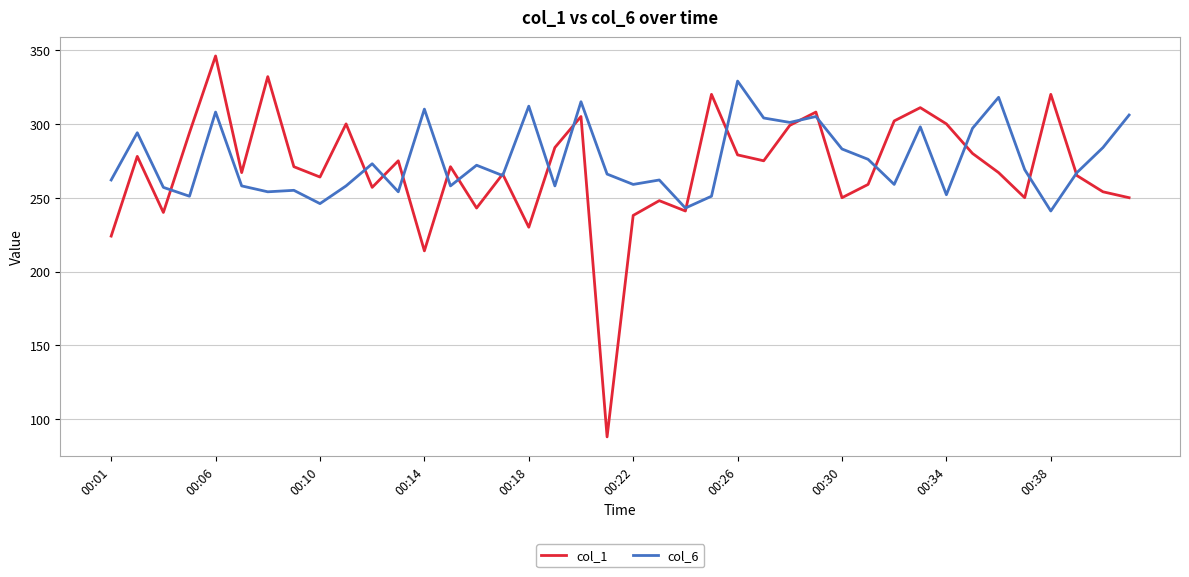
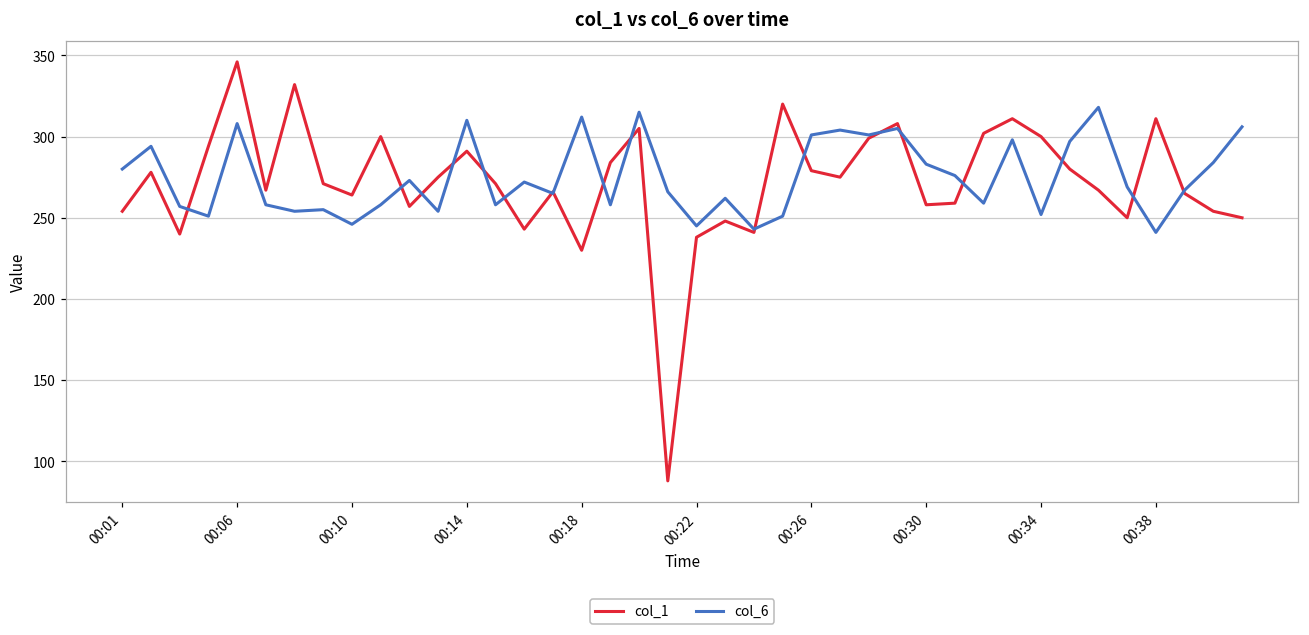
  {
    "col_1": {
-     "00:01": 224,
+     "00:01": 254,
      "00:06": 346,
      "00:10": 264,
-     "00:14": 214,
+     "00:14": 291,
      "00:18": 230,
      "00:22": 238,
      "00:26": 279,
-     "00:30": 250,
+     "00:30": 258,
      "00:34": 300,
-     "00:38": 320
+     "00:38": 311
    },
    "col_6": {
-     "00:01": 262,
+     "00:01": 280,
      "00:06": 308,
      "00:10": 246,
      "00:14": 310,
      "00:18": 312,
-     "00:22": 259,
-     "00:26": 329,
+     "00:22": 245,
+     "00:26": 301,
      "00:30": 283,
      "00:34": 252,
      "00:38": 241
    }
  }
